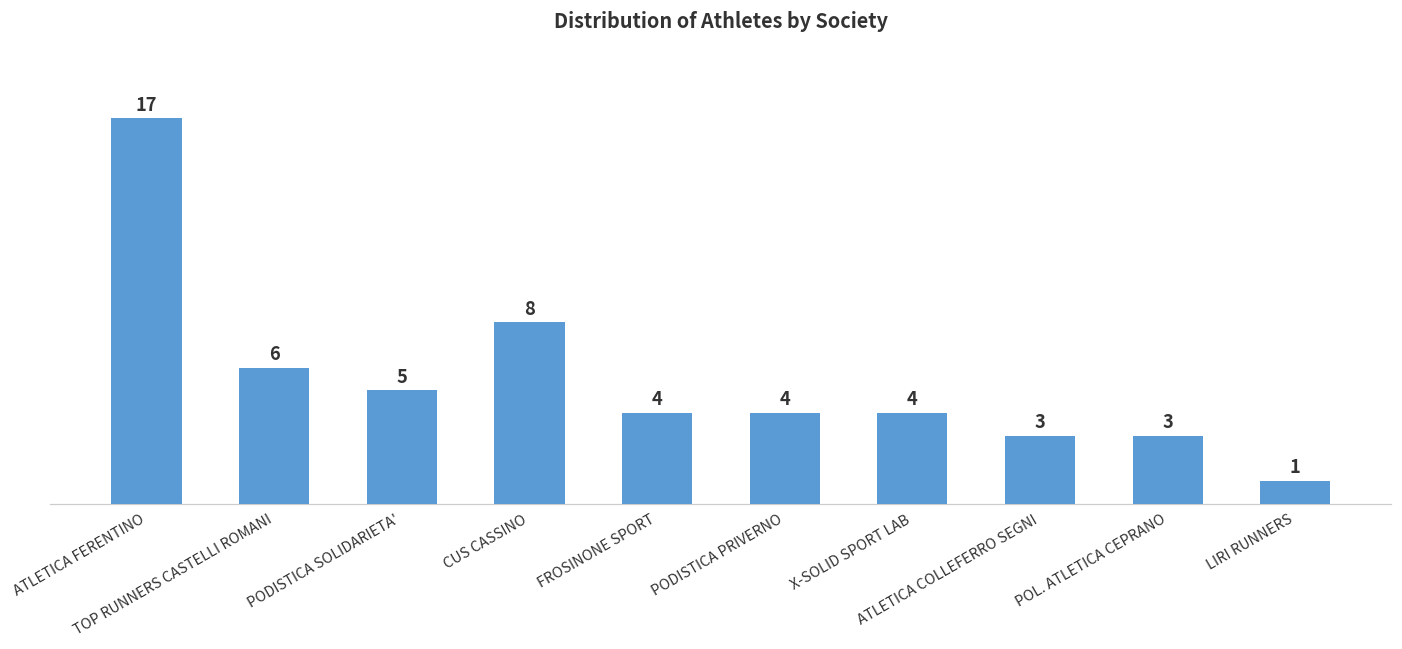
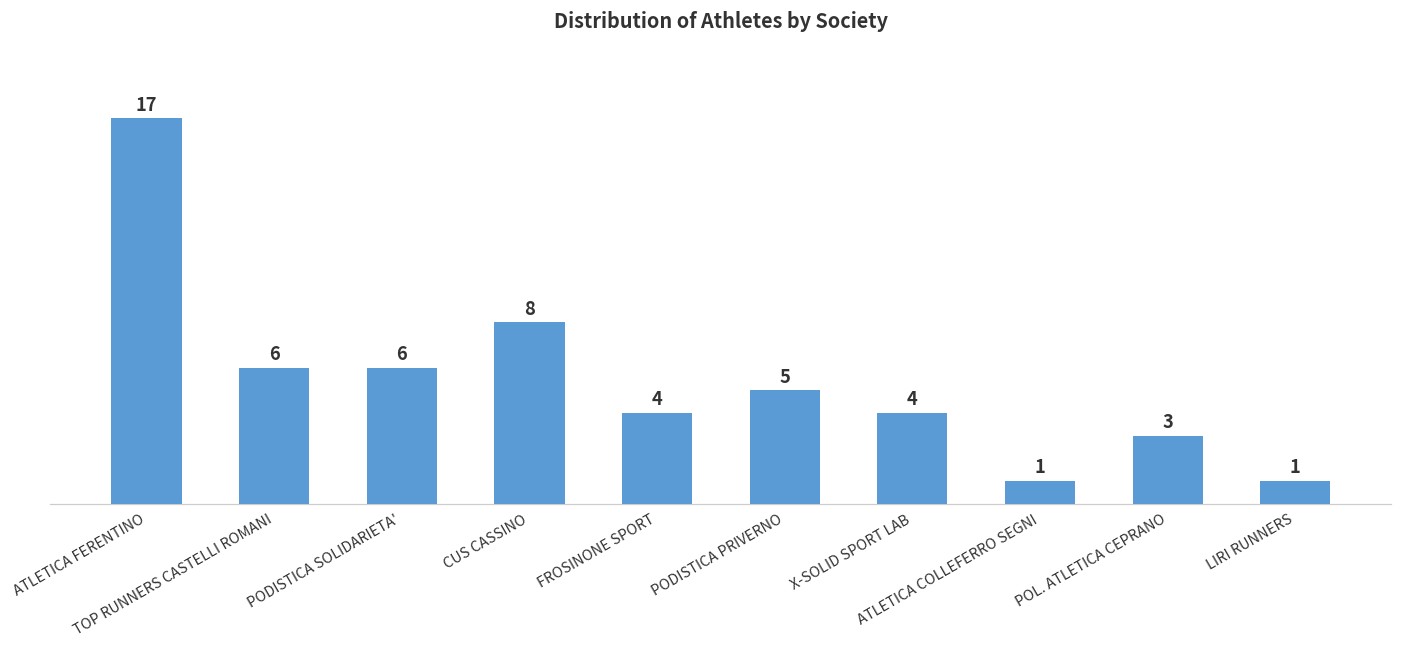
  {
    "ATLETICA FERENTINO": 17,
    "TOP RUNNERS CASTELLI ROMANI": 6,
-   "PODISTICA SOLIDARIETA'": 5,
+   "PODISTICA SOLIDARIETA'": 6,
    "CUS CASSINO": 8,
    "FROSINONE SPORT": 4,
-   "PODISTICA PRIVERNO": 4,
+   "PODISTICA PRIVERNO": 5,
    "X-SOLID SPORT LAB": 4,
-   "ATLETICA COLLEFERRO SEGNI": 3,
+   "ATLETICA COLLEFERRO SEGNI": 1,
    "POL. ATLETICA CEPRANO": 3,
    "LIRI RUNNERS": 1
  }
